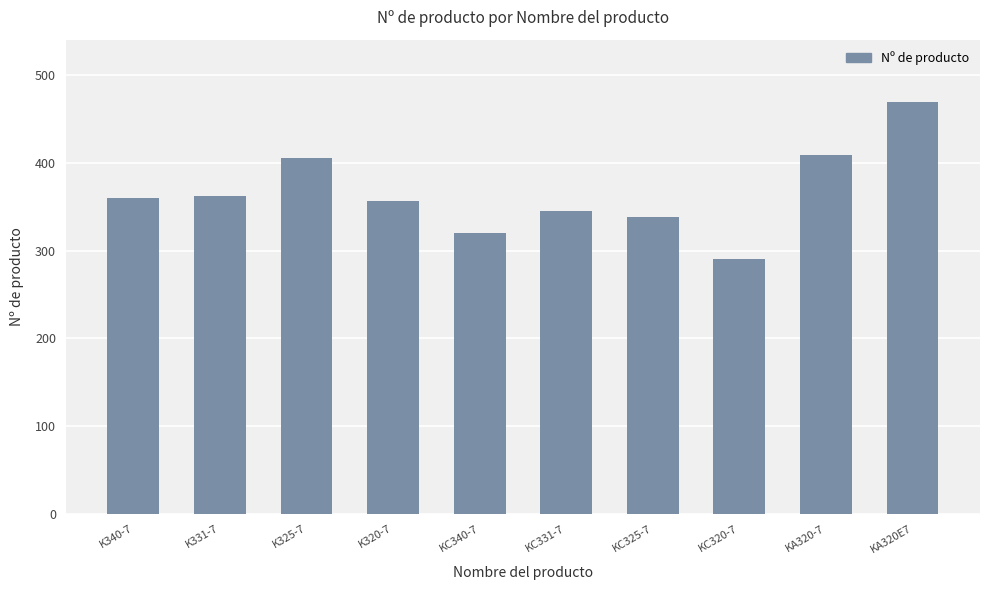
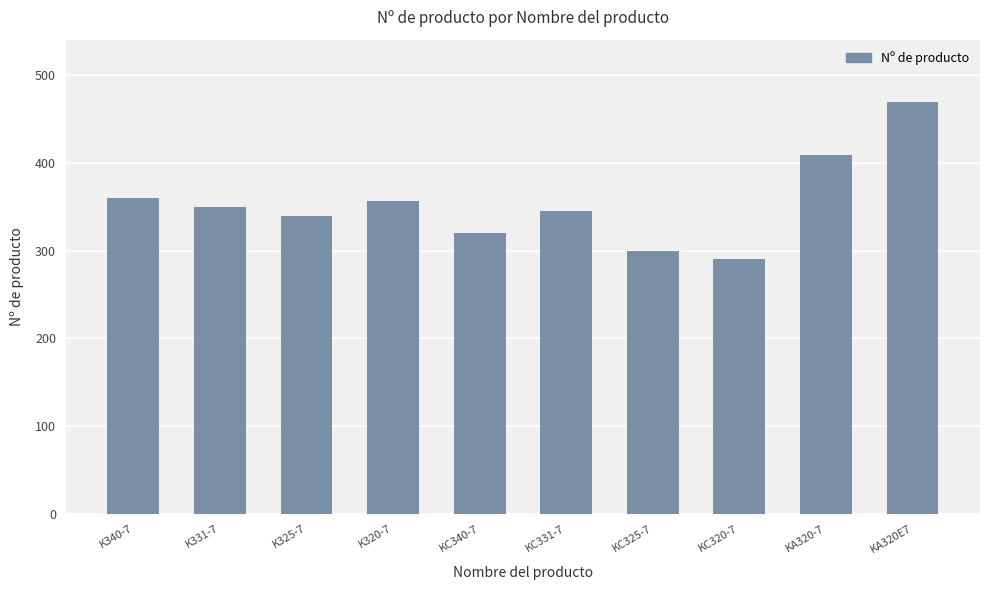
  {
    "K340-7": 360,
-   "K331-7": 360,
-   "K325-7": 410,
+   "K331-7": 350,
+   "K325-7": 340,
    "K320-7": 360,
    "KC340-7": 320,
    "KC331-7": 350,
-   "KC325-7": 340,
+   "KC325-7": 300,
    "KC320-7": 290,
    "KA320-7": 410,
    "KA320E7": 470
  }
